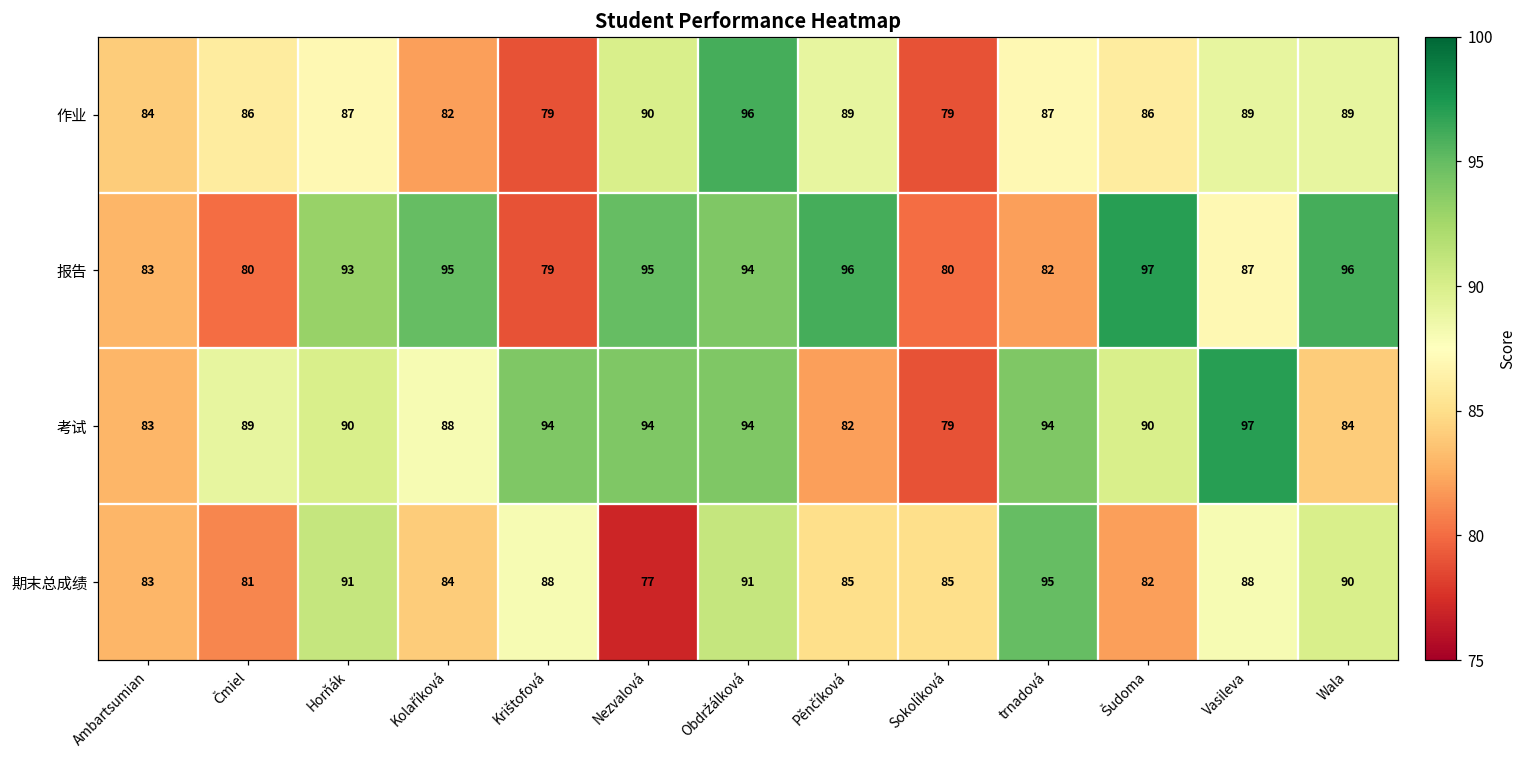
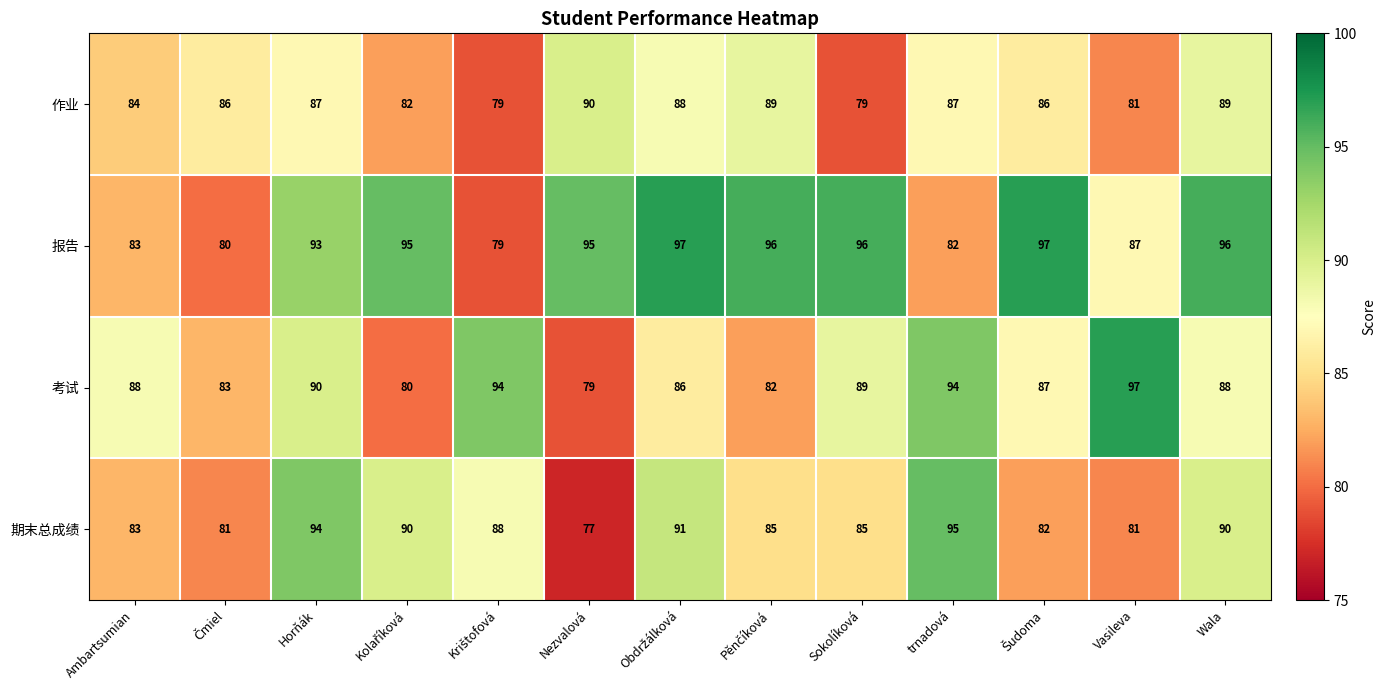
  {
    "作业": {
      "Ambartsumian": 84,
      "Čmiel": 86,
      "Horňák": 87,
      "Kolaříková": 82,
      "Krištofová": 79,
      "Nezvalová": 90,
-     "Obdržálková": 96,
+     "Obdržálková": 88,
      "Pěnčíková": 89,
      "Sokolíková": 79,
      "trnadová": 87,
      "Šudoma": 86,
-     "Vasileva": 89,
+     "Vasileva": 81,
      "Wala": 89
    },
    "报告": {
      "Ambartsumian": 83,
      "Čmiel": 80,
      "Horňák": 93,
      "Kolaříková": 95,
      "Krištofová": 79,
      "Nezvalová": 95,
-     "Obdržálková": 94,
+     "Obdržálková": 97,
      "Pěnčíková": 96,
-     "Sokolíková": 80,
+     "Sokolíková": 96,
      "trnadová": 82,
      "Šudoma": 97,
      "Vasileva": 87,
      "Wala": 96
    },
    "考试": {
-     "Ambartsumian": 83,
-     "Čmiel": 89,
+     "Ambartsumian": 88,
+     "Čmiel": 83,
      "Horňák": 90,
-     "Kolaříková": 88,
+     "Kolaříková": 80,
      "Krištofová": 94,
-     "Nezvalová": 94,
-     "Obdržálková": 94,
+     "Nezvalová": 79,
+     "Obdržálková": 86,
      "Pěnčíková": 82,
-     "Sokolíková": 79,
+     "Sokolíková": 89,
      "trnadová": 94,
-     "Šudoma": 90,
+     "Šudoma": 87,
      "Vasileva": 97,
-     "Wala": 84
+     "Wala": 88
    },
    "期末总成绩": {
      "Ambartsumian": 83,
      "Čmiel": 81,
-     "Horňák": 91,
-     "Kolaříková": 84,
+     "Horňák": 94,
+     "Kolaříková": 90,
      "Krištofová": 88,
      "Nezvalová": 77,
      "Obdržálková": 91,
      "Pěnčíková": 85,
      "Sokolíková": 85,
      "trnadová": 95,
      "Šudoma": 82,
-     "Vasileva": 88,
+     "Vasileva": 81,
      "Wala": 90
    }
  }
